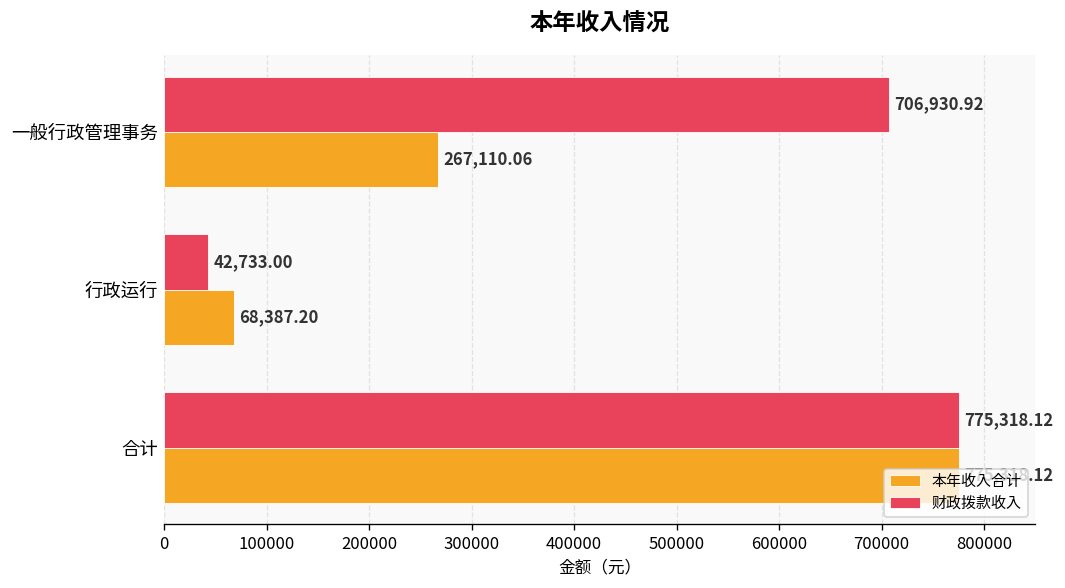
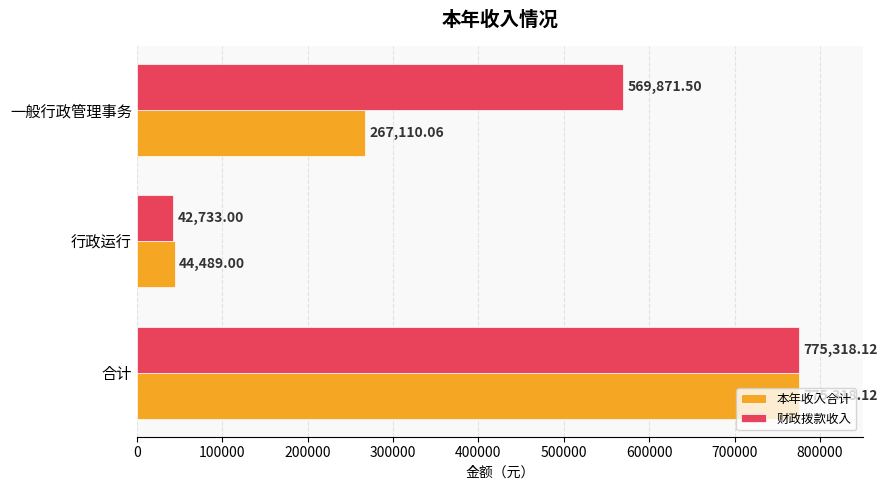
  {
    "本年收入合计": {
      "一般行政管理事务": "267,110.06",
-     "行政运行": "68,387.20"
+     "行政运行": "44,489.00"
    },
    "财政拨款收入": {
-     "一般行政管理事务": "706,930.92",
+     "一般行政管理事务": "569,871.50",
      "行政运行": "42,733.00",
      "合计": "775,318.12"
    }
  }
